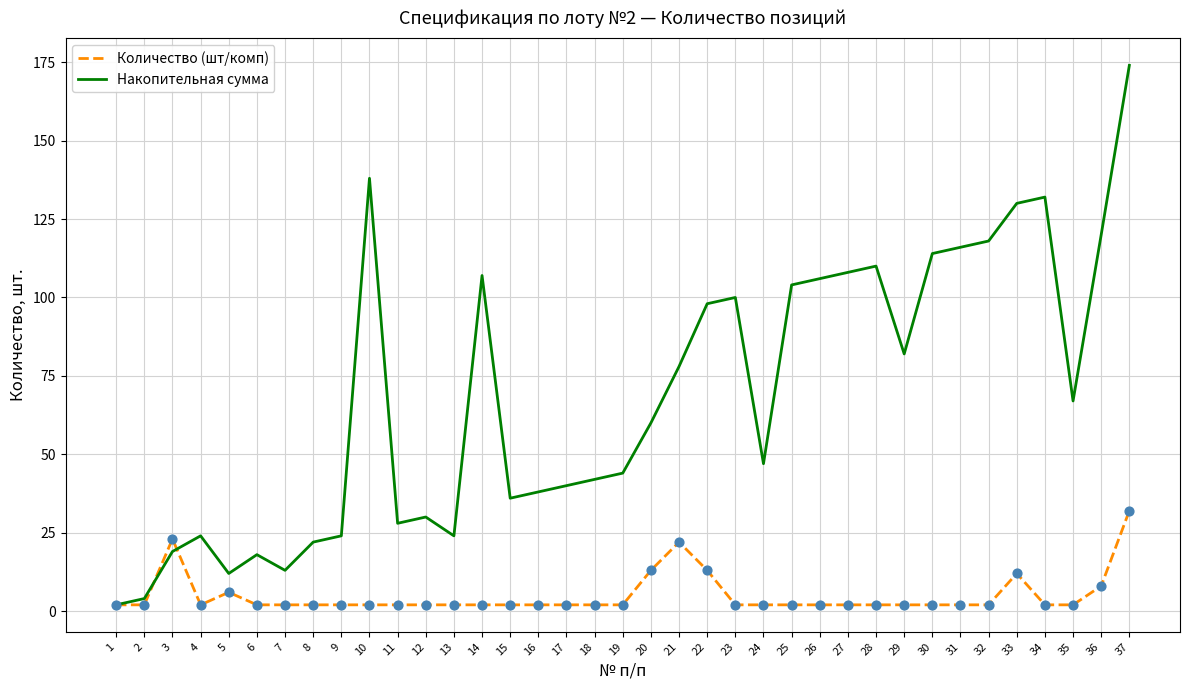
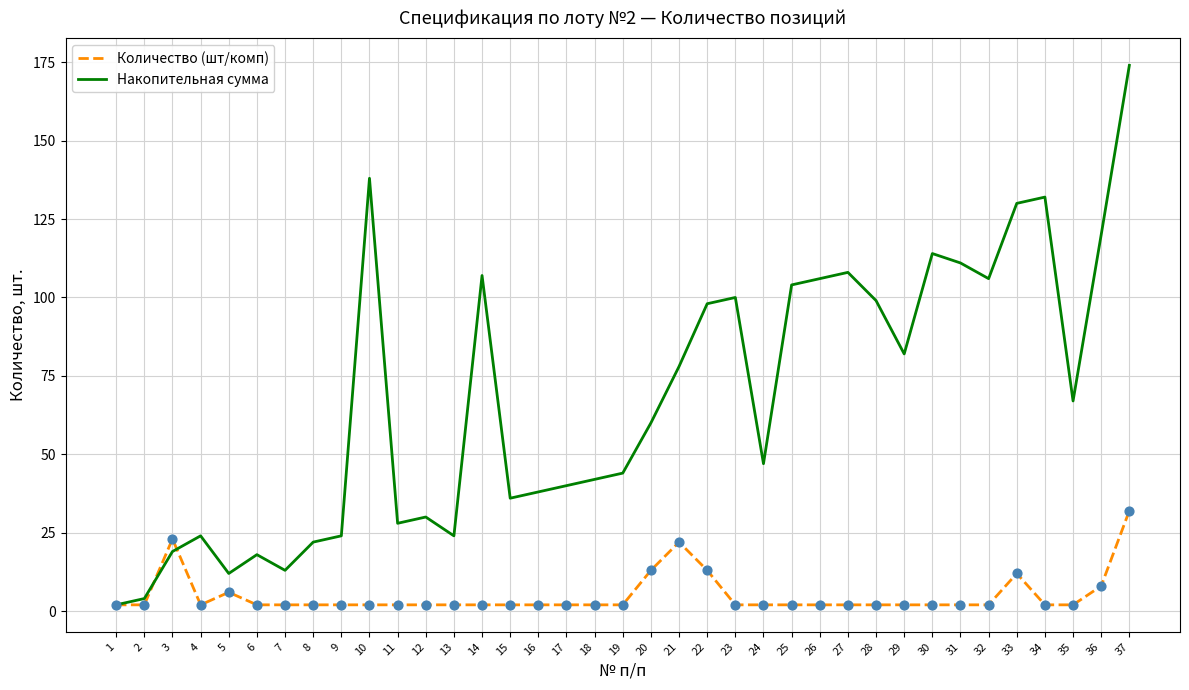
  {
    "Количество (шт/комп)": {
      "2": 2,
      "3": 23,
      "4": 2,
      "5": 6,
      "6": 2,
      "7": 2,
      "8": 2,
      "9": 2,
      "10": 2,
      "11": 2,
      "12": 2,
      "13": 2,
      "14": 2,
      "15": 2,
      "16": 2,
      "17": 2,
      "18": 2,
      "19": 2,
      "20": 13,
      "21": 22,
      "22": 13,
      "23": 2,
      "24": 2,
      "25": 2,
      "26": 2,
      "27": 2,
      "28": 2,
      "29": 2,
      "30": 2,
      "31": 2,
      "32": 2,
      "33": 12,
      "34": 2,
      "35": 2,
      "36": 8,
      "37": 32
    },
    "Накопительная сумма": {
      "2": 4,
      "3": 19,
      "4": 24,
      "5": 12,
      "6": 18,
      "7": 13,
      "8": 22,
      "9": 24,
      "10": 138,
      "11": 28,
      "12": 30,
      "13": 24,
      "14": 107,
      "15": 36,
      "16": 38,
      "17": 40,
      "18": 42,
      "19": 44,
      "20": 60,
      "21": 78,
      "22": 98,
      "23": 100,
      "24": 47,
      "25": 104,
      "26": 106,
      "27": 108,
-     "28": 110,
+     "28": 99,
      "29": 82,
      "30": 114,
-     "31": 116,
-     "32": 118,
+     "31": 111,
+     "32": 106,
      "33": 130,
      "34": 132,
      "35": 67,
      "36": 120,
      "37": 174
    }
  }
